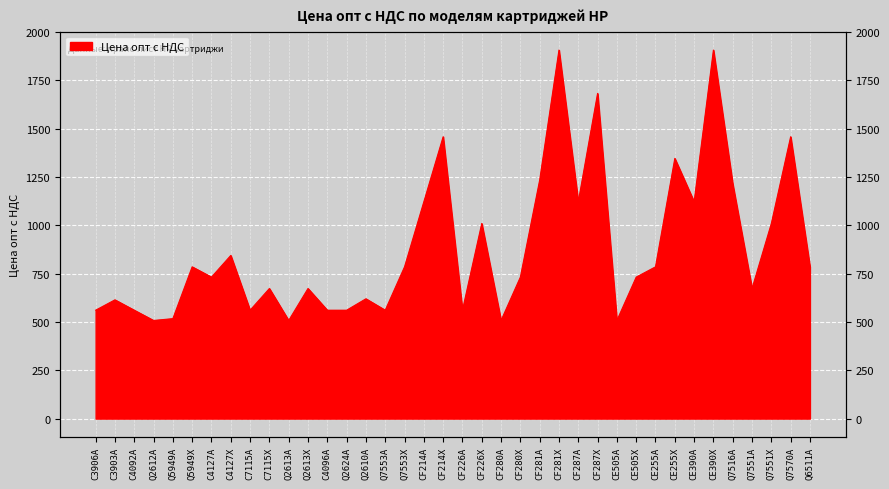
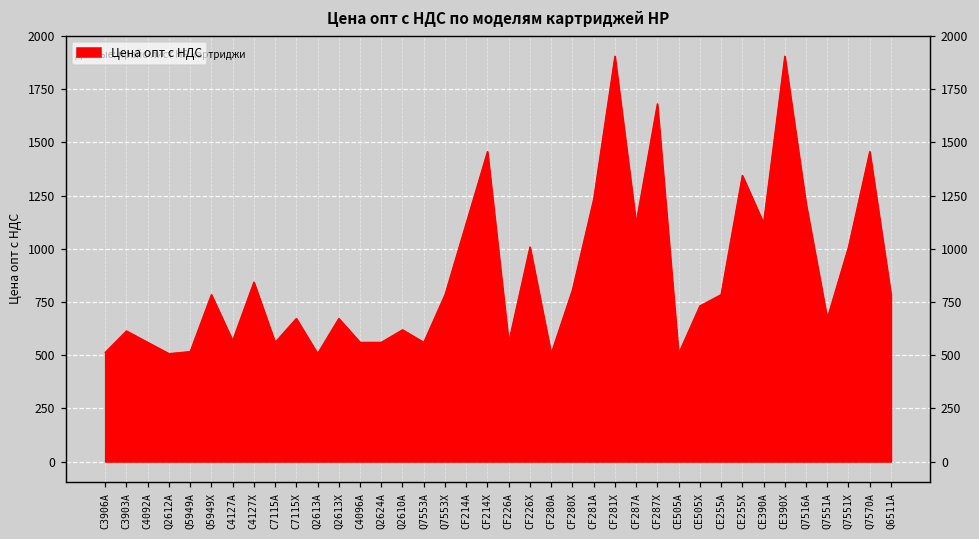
  {
-   "C3906A": 560,
+   "C3906A": 510,
    "C3903A": 610,
    "C4092A": 560,
    "Q2612A": 510,
    "Q5949A": 520,
    "Q5949X": 780,
-   "C4127A": 730,
+   "C4127A": 570,
    "C4127X": 840,
    "C7115A": 560,
    "C7115X": 670,
    "Q2613A": 510,
    "Q2613X": 670,
    "C4096A": 560,
    "Q2624A": 560,
    "Q2610A": 620,
    "Q7553A": 560,
    "Q7553X": 780,
    "CF214A": 1120,
    "CF214X": 1460,
    "CF226A": 560,
    "CF226X": 1010,
    "CF280A": 510,
-   "CF280X": 730,
+   "CF280X": 810,
    "CF281A": 1230,
    "CF281X": 1910,
    "CF287A": 1120,
    "CF287X": 1680,
    "CE505A": 510,
    "CE505X": 730,
    "CE255A": 780,
    "CE255X": 1350,
    "CE390A": 1120,
    "CE390X": 1910,
    "Q7516A": 1210,
    "Q7551A": 670,
    "Q7551X": 1010,
    "Q7570A": 1460,
    "Q6511A": 780
  }
